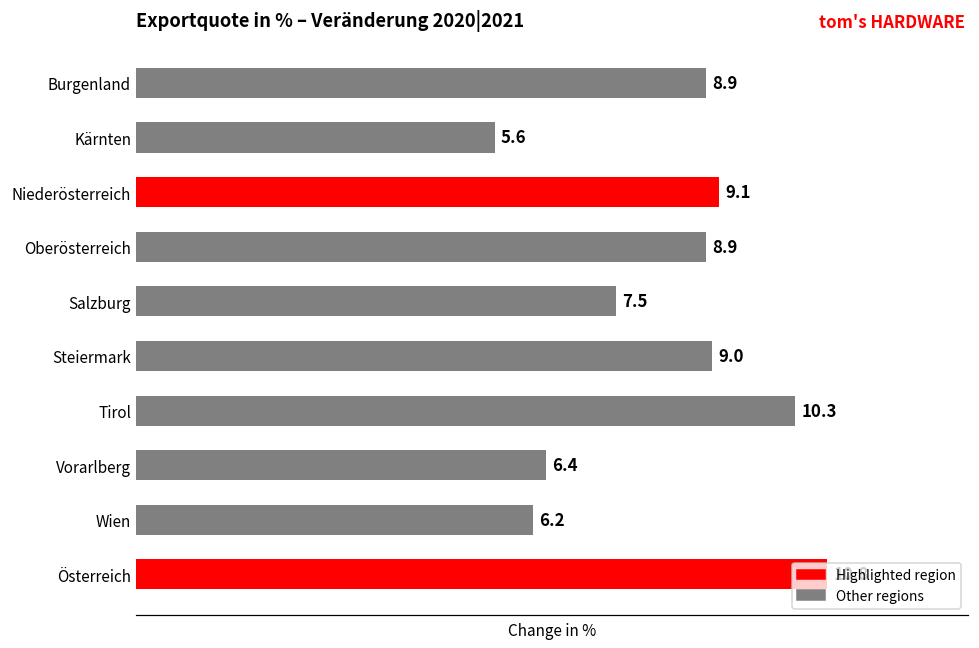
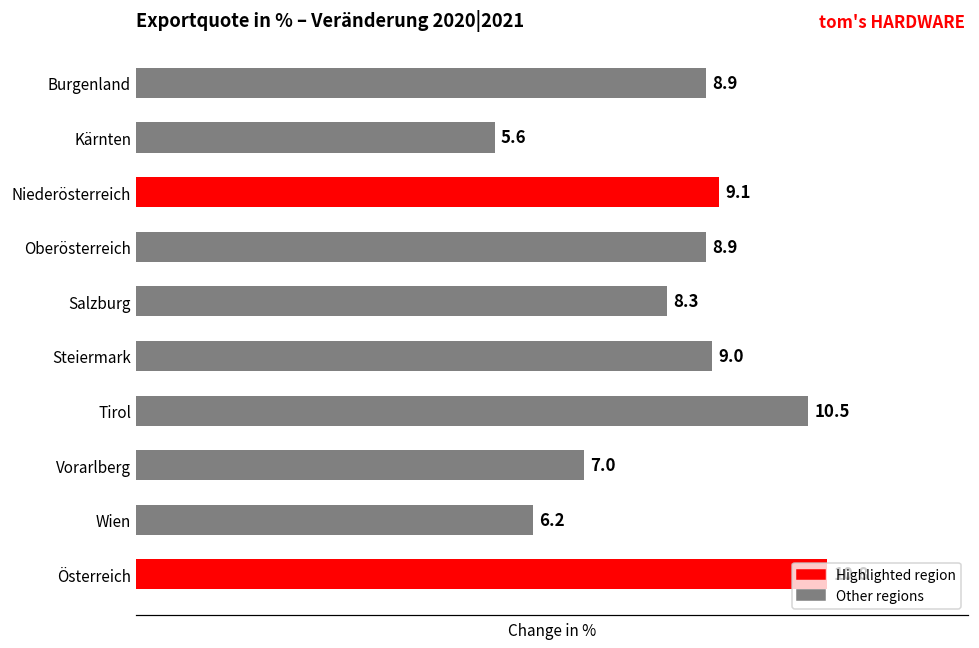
  {
    "Burgenland": 8.9,
    "Kärnten": 5.6,
    "Niederösterreich": 9.1,
    "Oberösterreich": 8.9,
-   "Salzburg": 7.5,
+   "Salzburg": 8.3,
    "Steiermark": 9.0,
-   "Tirol": 10.3,
-   "Vorarlberg": 6.4,
+   "Tirol": 10.5,
+   "Vorarlberg": 7.0,
    "Wien": 6.2
  }
